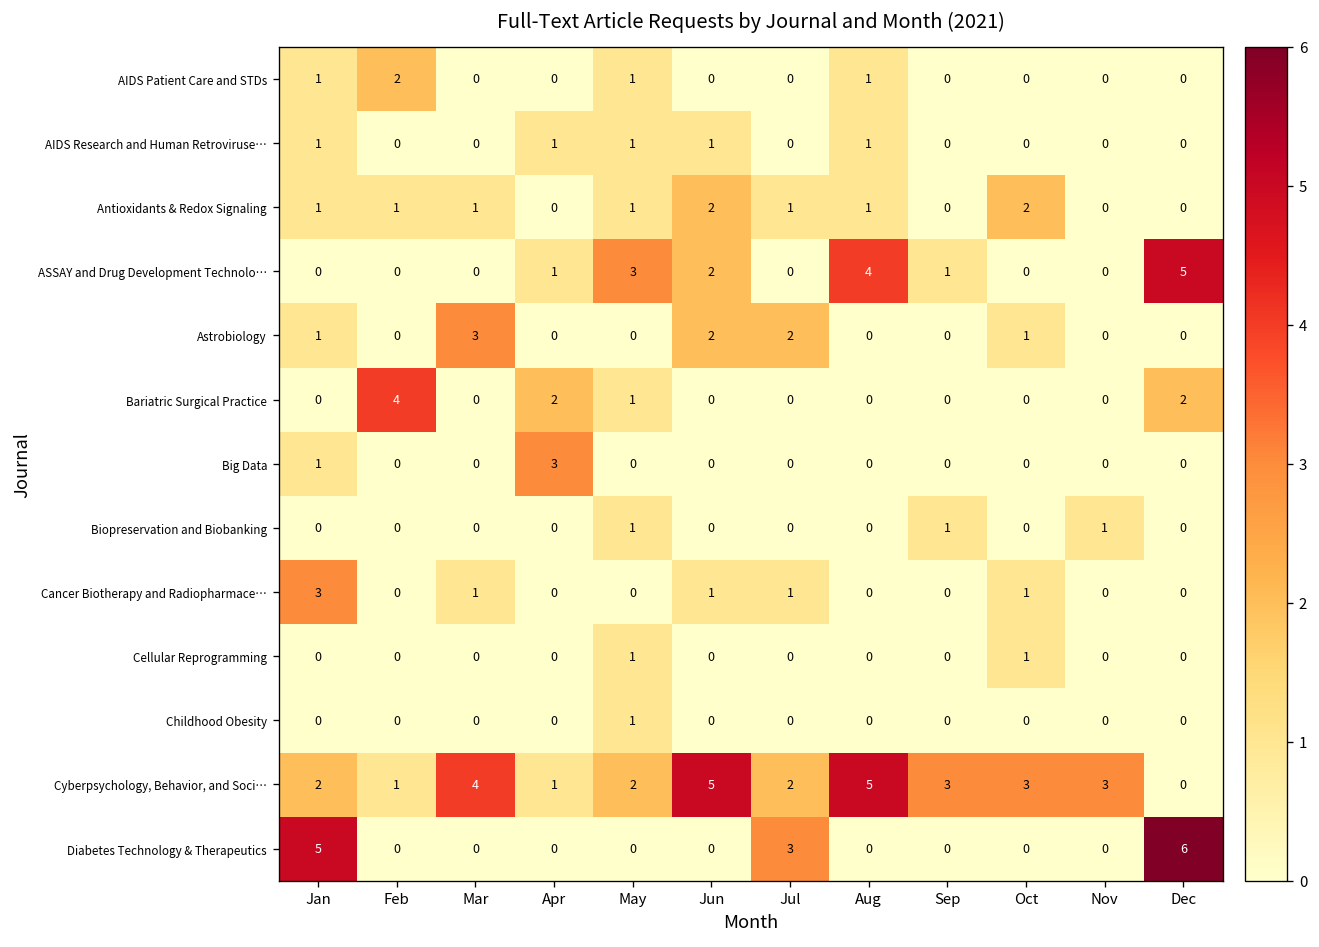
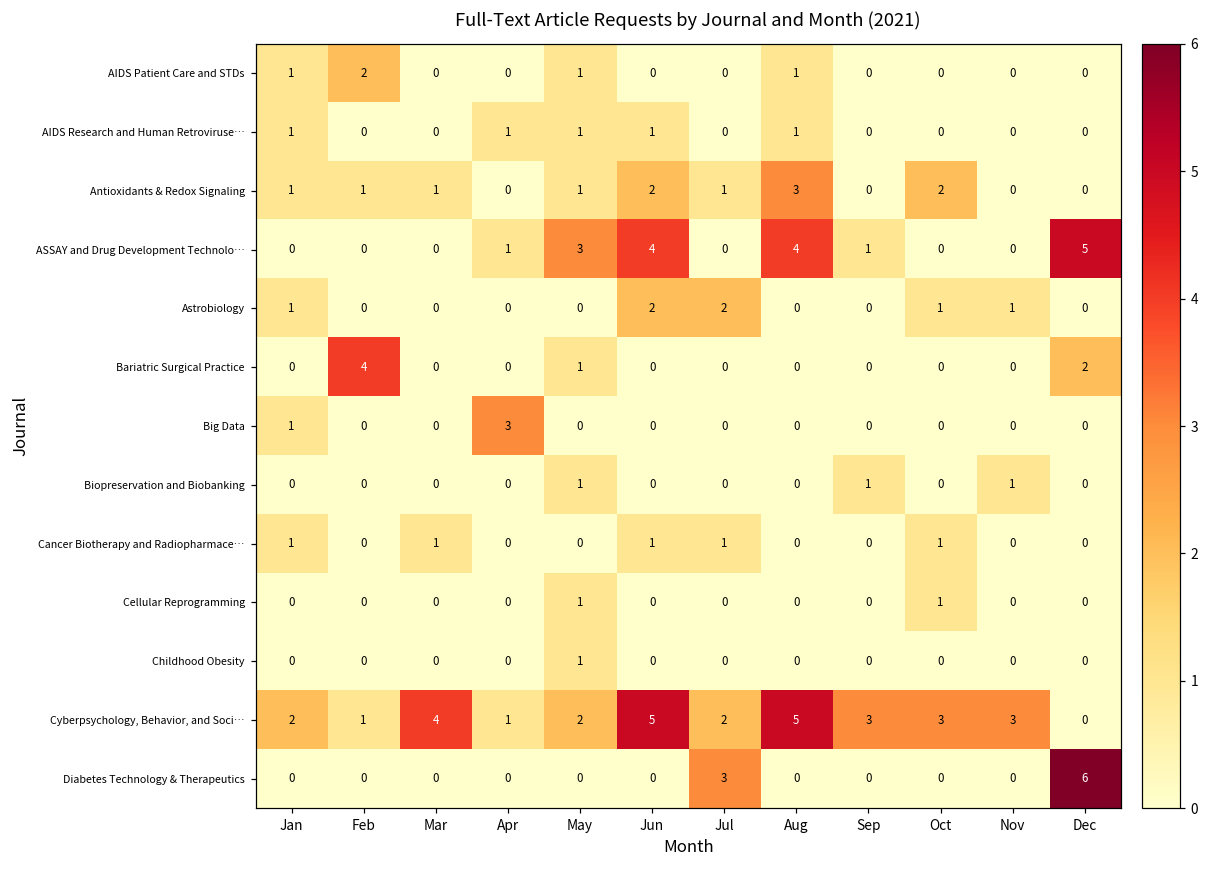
  {
    "AIDS Patient Care and STDs": {
      "Jan": 1,
      "Feb": 2,
      "Mar": 0,
      "Apr": 0,
      "May": 1,
      "Jun": 0,
      "Jul": 0,
      "Aug": 1,
      "Sep": 0,
      "Oct": 0,
      "Nov": 0,
      "Dec": 0
    },
    "AIDS Research and Human Retroviruse…": {
      "Jan": 1,
      "Feb": 0,
      "Mar": 0,
      "Apr": 1,
      "May": 1,
      "Jun": 1,
      "Jul": 0,
      "Aug": 1,
      "Sep": 0,
      "Oct": 0,
      "Nov": 0,
      "Dec": 0
    },
    "Antioxidants & Redox Signaling": {
      "Jan": 1,
      "Feb": 1,
      "Mar": 1,
      "Apr": 0,
      "May": 1,
      "Jun": 2,
      "Jul": 1,
-     "Aug": 1,
+     "Aug": 3,
      "Sep": 0,
      "Oct": 2,
      "Nov": 0,
      "Dec": 0
    },
    "ASSAY and Drug Development Technolo…": {
      "Jan": 0,
      "Feb": 0,
      "Mar": 0,
      "Apr": 1,
      "May": 3,
-     "Jun": 2,
+     "Jun": 4,
      "Jul": 0,
      "Aug": 4,
      "Sep": 1,
      "Oct": 0,
      "Nov": 0,
      "Dec": 5
    },
    "Astrobiology": {
      "Jan": 1,
      "Feb": 0,
-     "Mar": 3,
+     "Mar": 0,
      "Apr": 0,
      "May": 0,
      "Jun": 2,
      "Jul": 2,
      "Aug": 0,
      "Sep": 0,
      "Oct": 1,
-     "Nov": 0,
+     "Nov": 1,
      "Dec": 0
    },
    "Bariatric Surgical Practice": {
      "Jan": 0,
      "Feb": 4,
      "Mar": 0,
-     "Apr": 2,
+     "Apr": 0,
      "May": 1,
      "Jun": 0,
      "Jul": 0,
      "Aug": 0,
      "Sep": 0,
      "Oct": 0,
      "Nov": 0,
      "Dec": 2
    },
    "Big Data": {
      "Jan": 1,
      "Feb": 0,
      "Mar": 0,
      "Apr": 3,
      "May": 0,
      "Jun": 0,
      "Jul": 0,
      "Aug": 0,
      "Sep": 0,
      "Oct": 0,
      "Nov": 0,
      "Dec": 0
    },
    "Biopreservation and Biobanking": {
      "Jan": 0,
      "Feb": 0,
      "Mar": 0,
      "Apr": 0,
      "May": 1,
      "Jun": 0,
      "Jul": 0,
      "Aug": 0,
      "Sep": 1,
      "Oct": 0,
      "Nov": 1,
      "Dec": 0
    },
    "Cancer Biotherapy and Radiopharmace…": {
-     "Jan": 3,
+     "Jan": 1,
      "Feb": 0,
      "Mar": 1,
      "Apr": 0,
      "May": 0,
      "Jun": 1,
      "Jul": 1,
      "Aug": 0,
      "Sep": 0,
      "Oct": 1,
      "Nov": 0,
      "Dec": 0
    },
    "Cellular Reprogramming": {
      "Jan": 0,
      "Feb": 0,
      "Mar": 0,
      "Apr": 0,
      "May": 1,
      "Jun": 0,
      "Jul": 0,
      "Aug": 0,
      "Sep": 0,
      "Oct": 1,
      "Nov": 0,
      "Dec": 0
    },
    "Childhood Obesity": {
      "Jan": 0,
      "Feb": 0,
      "Mar": 0,
      "Apr": 0,
      "May": 1,
      "Jun": 0,
      "Jul": 0,
      "Aug": 0,
      "Sep": 0,
      "Oct": 0,
      "Nov": 0,
      "Dec": 0
    },
    "Cyberpsychology, Behavior, and Soci…": {
      "Jan": 2,
      "Feb": 1,
      "Mar": 4,
      "Apr": 1,
      "May": 2,
      "Jun": 5,
      "Jul": 2,
      "Aug": 5,
      "Sep": 3,
      "Oct": 3,
      "Nov": 3,
      "Dec": 0
    },
    "Diabetes Technology & Therapeutics": {
-     "Jan": 5,
+     "Jan": 0,
      "Feb": 0,
      "Mar": 0,
      "Apr": 0,
      "May": 0,
      "Jun": 0,
      "Jul": 3,
      "Aug": 0,
      "Sep": 0,
      "Oct": 0,
      "Nov": 0,
      "Dec": 6
    }
  }
